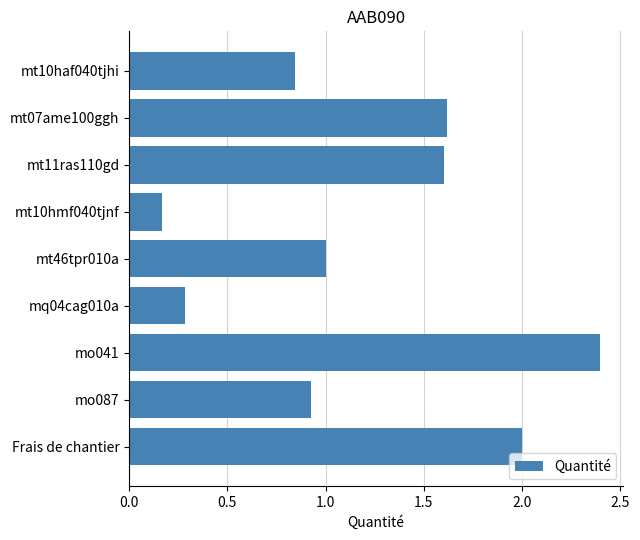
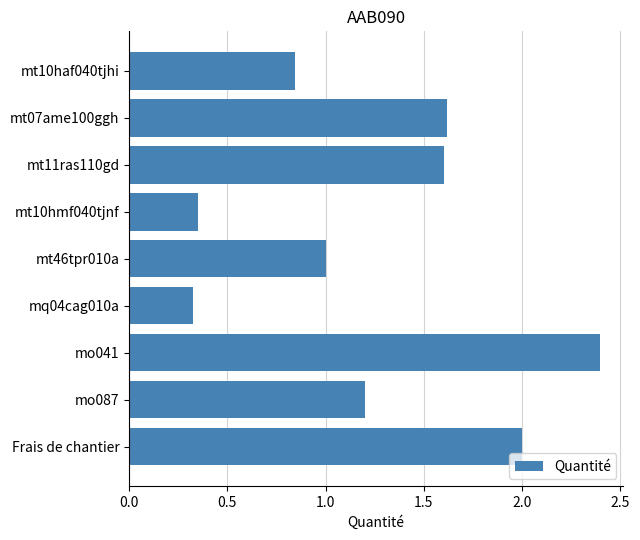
  {
    "mt10haf040tjhi": 0.84,
    "mt07ame100ggh": 1.62,
    "mt11ras110gd": 1.60,
-   "mt10hmf040tjnf": 0.17,
+   "mt10hmf040tjnf": 0.35,
    "mt46tpr010a": 1.00,
-   "mq04cag010a": 0.28,
+   "mq04cag010a": 0.33,
    "mo041": 2.40,
-   "mo087": 0.93,
+   "mo087": 1.20,
    "Frais de chantier": 2.00
  }
